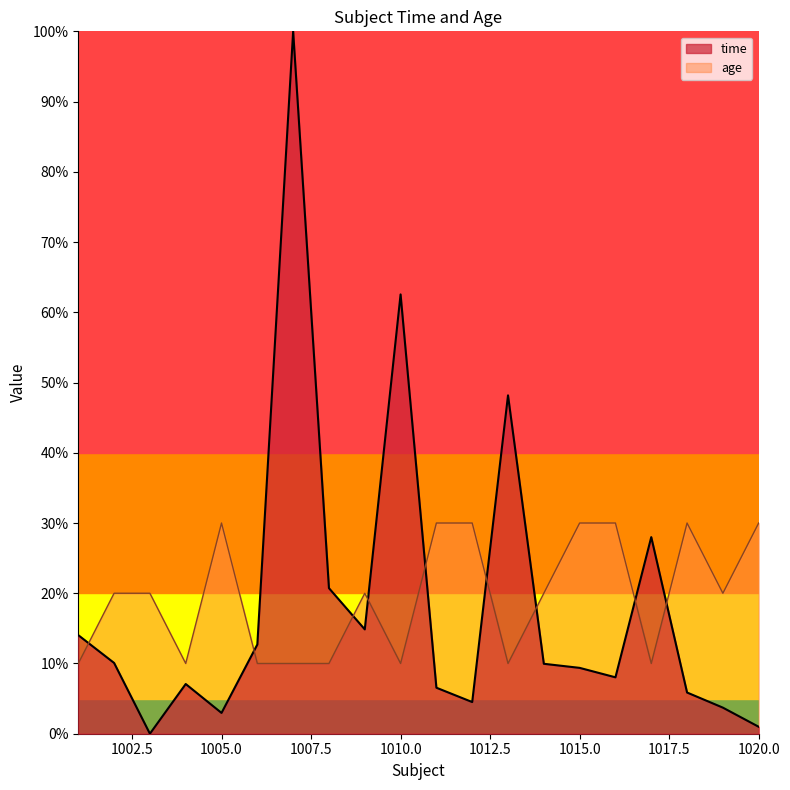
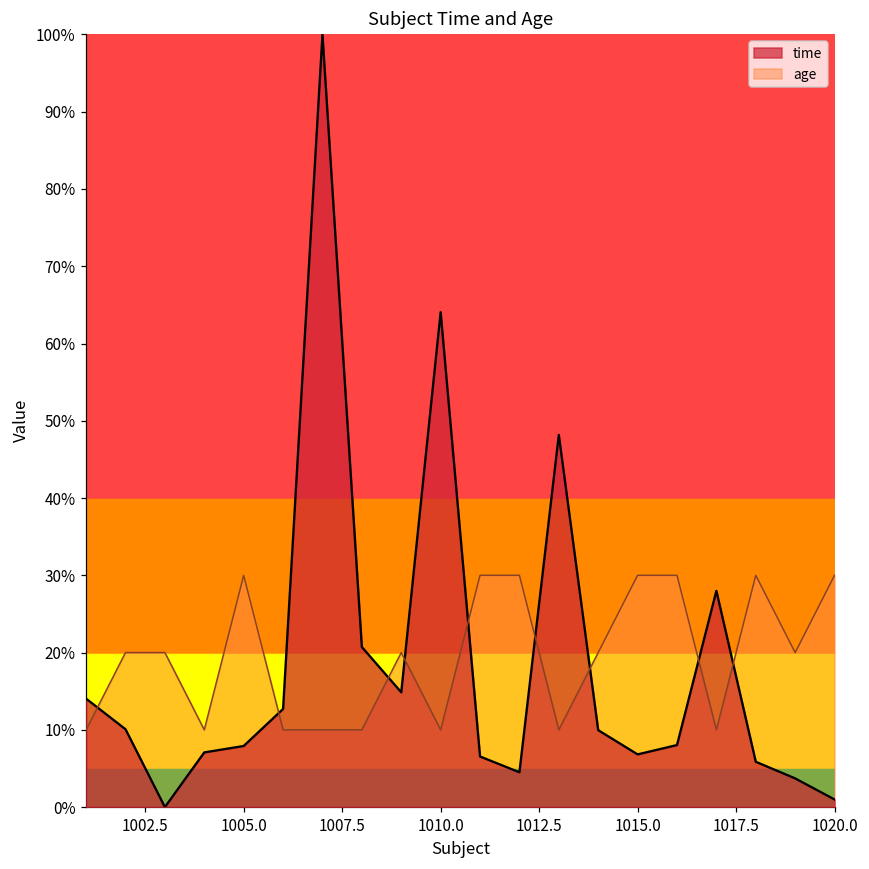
  {
    "time": {
-     "1005.0": "3%",
-     "1010.0": "63%",
-     "1015.0": "9%",
+     "1005.0": "8%",
+     "1010.0": "64%",
+     "1015.0": "7%",
      "1020.0": "1%"
    },
    "age": {
      "1005.0": "30%",
      "1010.0": "10%",
      "1015.0": "30%",
      "1020.0": "30%"
    }
  }
